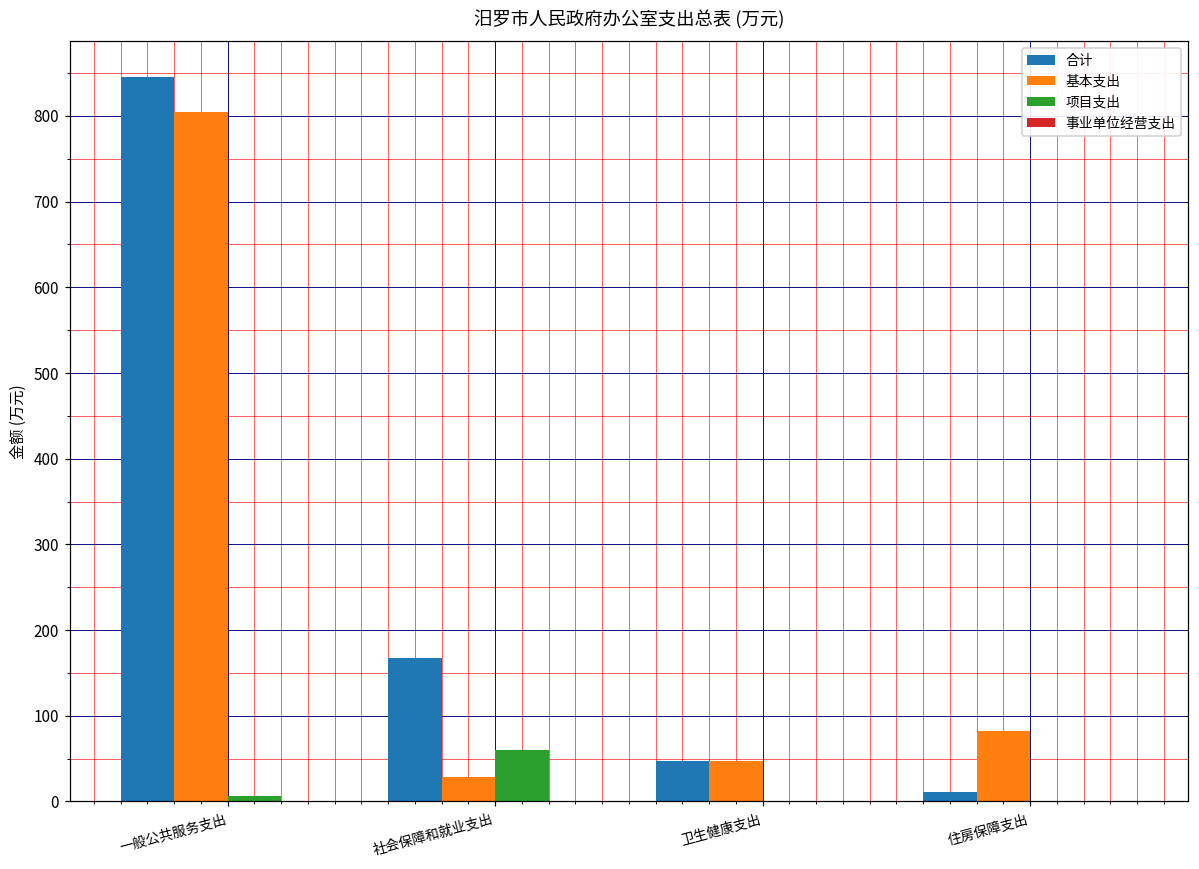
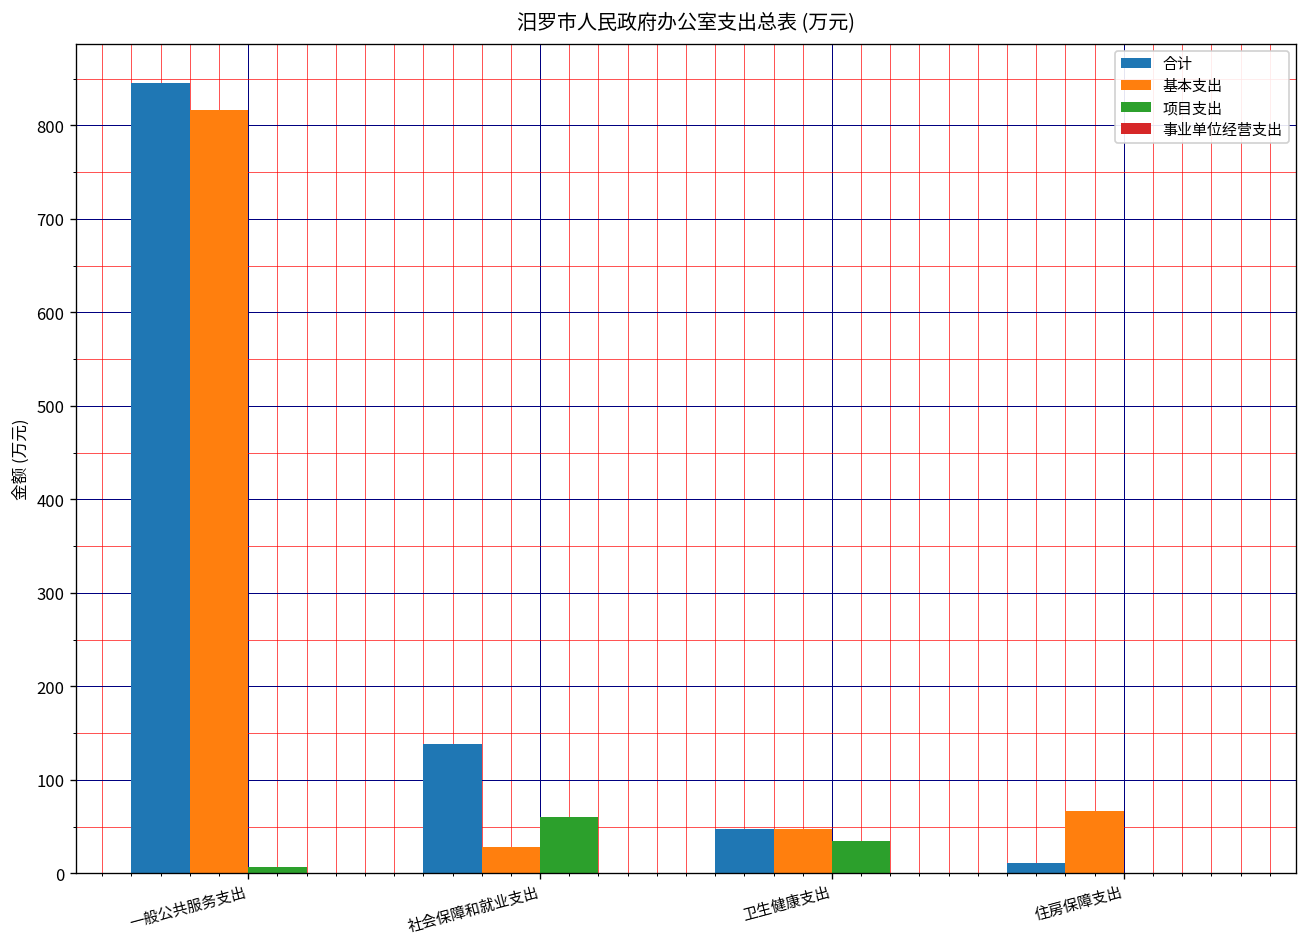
  {
    "合计": {
      "一般公共服务支出": 850,
-     "社会保障和就业支出": 170,
+     "社会保障和就业支出": 140,
      "卫生健康支出": 50,
      "住房保障支出": 10
    },
    "基本支出": {
-     "一般公共服务支出": 800,
+     "一般公共服务支出": 820,
      "社会保障和就业支出": 30,
      "卫生健康支出": 50,
-     "住房保障支出": 80
+     "住房保障支出": 70
    },
    "项目支出": {
      "一般公共服务支出": 10,
      "社会保障和就业支出": 60,
-     "卫生健康支出": 0,
+     "卫生健康支出": 40,
      "住房保障支出": 0
    },
    "事业单位经营支出": {
      "一般公共服务支出": 0,
      "社会保障和就业支出": 0,
      "卫生健康支出": 0,
      "住房保障支出": 0
    }
  }
